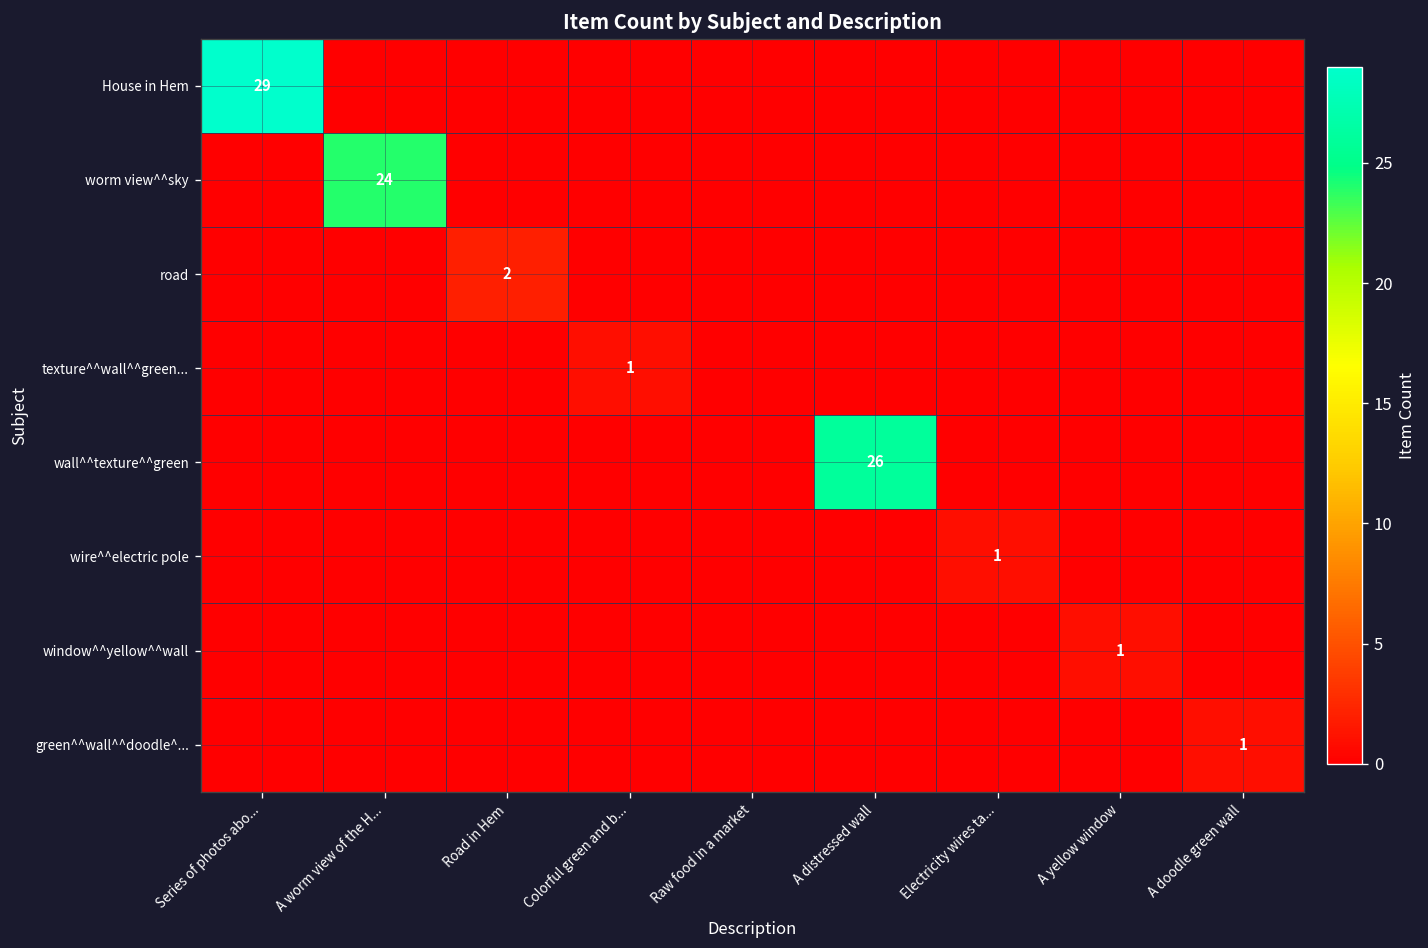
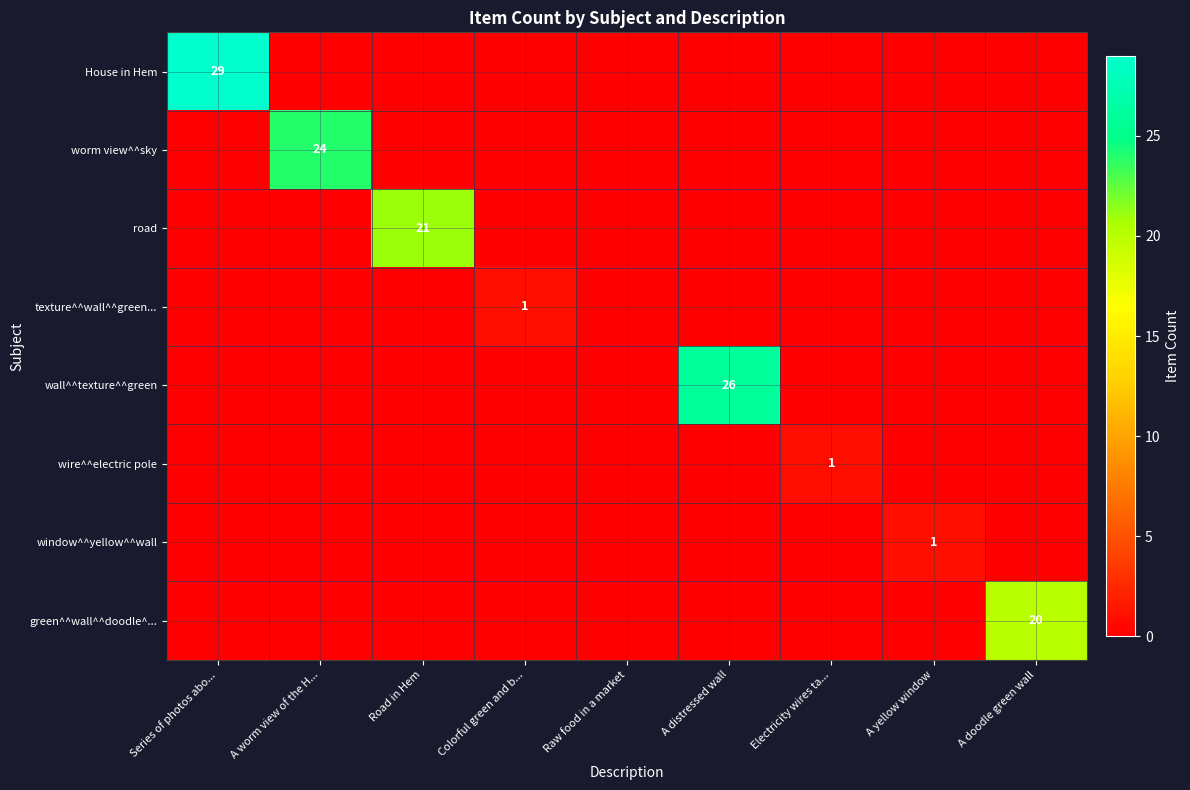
  {
    "House in Hem": {
      "Series of photos abo...": 29
    },
    "worm view^^sky": {
      "A worm view of the H...": 24
    },
    "road": {
-     "Road in Hem": 2
+     "Road in Hem": 21
    },
    "texture^^wall^^green...": {
      "Colorful green and b...": 1
    },
    "wall^^texture^^green": {
      "A distressed wall": 26
    },
    "wire^^electric pole": {
      "Electricity wires ta...": 1
    },
    "window^^yellow^^wall": {
      "A yellow window": 1
    },
    "green^^wall^^doodle^...": {
-     "A doodle green wall": 1
+     "A doodle green wall": 20
    }
  }
